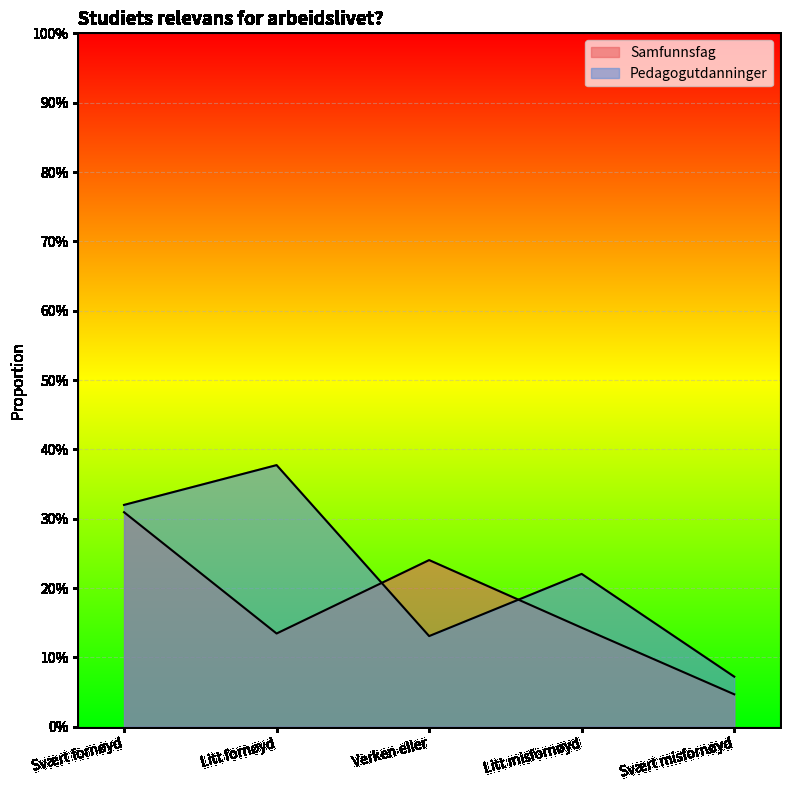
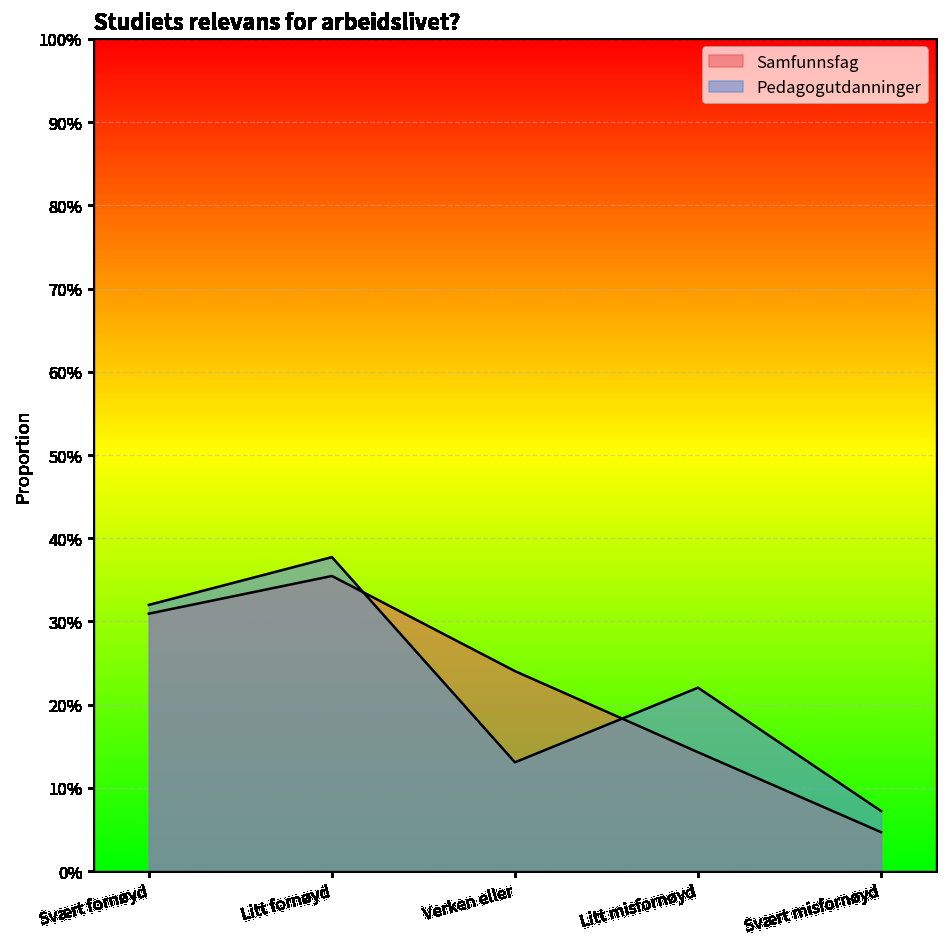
  {
    "Samfunnsfag": {
      "Svært fornøyd": "31%",
-     "Litt fornøyd": "13%",
+     "Litt fornøyd": "35%",
      "Verken eller": "24%",
      "Litt misfornøyd": "14%",
      "Svært misfornøyd": "5%"
    },
    "Pedagogutdanninger": {
      "Svært fornøyd": "32%",
      "Litt fornøyd": "38%",
      "Verken eller": "13%",
      "Litt misfornøyd": "22%",
      "Svært misfornøyd": "7%"
    }
  }
